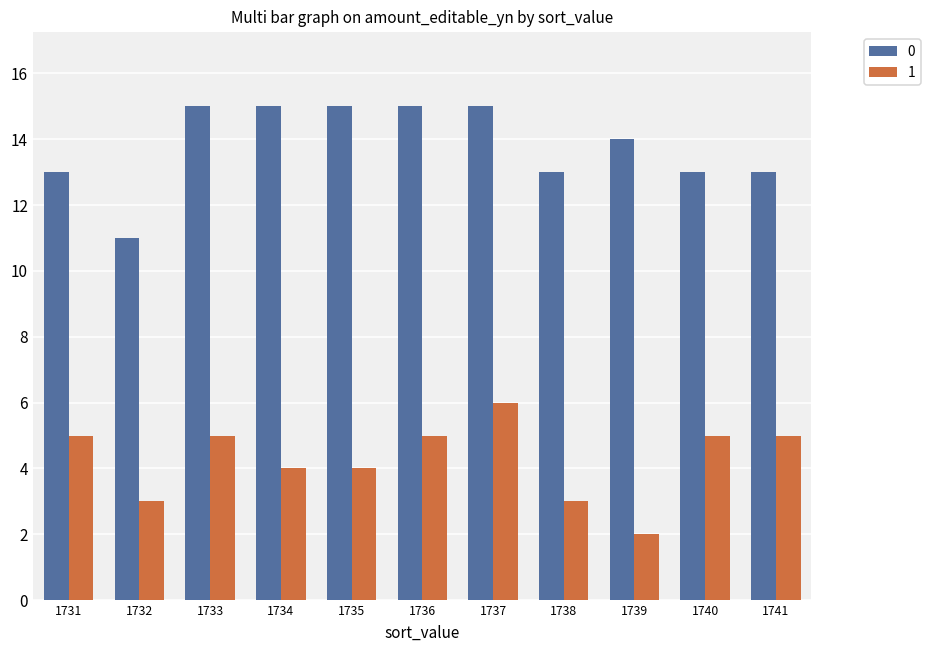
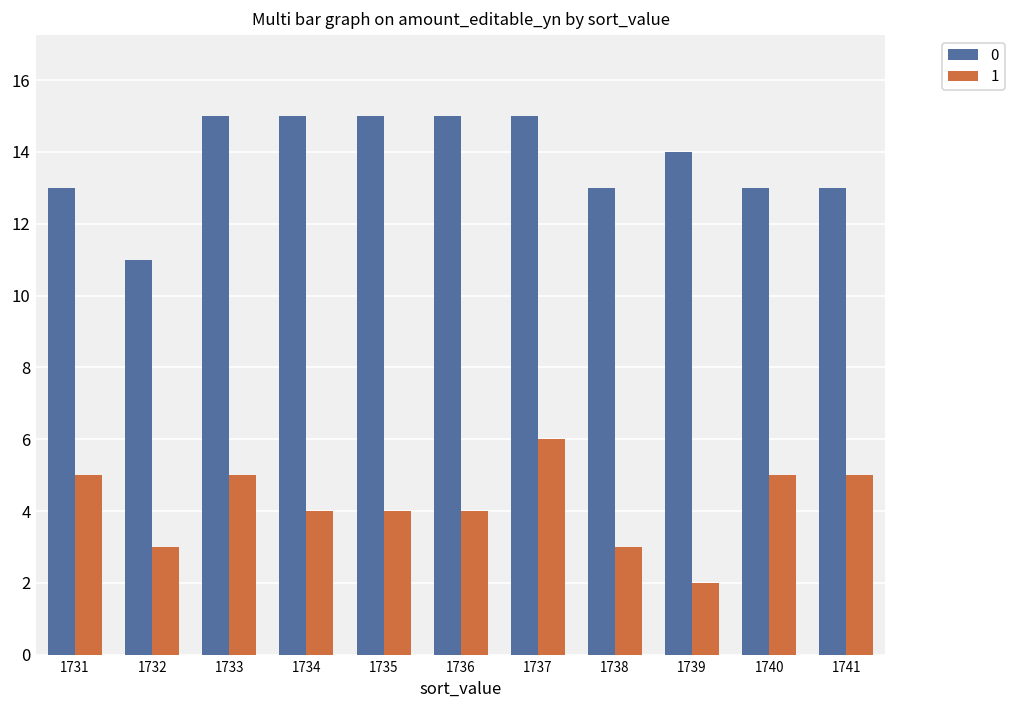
  {
    "0": {
      "1731": 13,
      "1732": 11,
      "1733": 15,
      "1734": 15,
      "1735": 15,
      "1736": 15,
      "1737": 15,
      "1738": 13,
      "1739": 14,
      "1740": 13,
      "1741": 13
    },
    "1": {
      "1731": 5,
      "1732": 3,
      "1733": 5,
      "1734": 4,
      "1735": 4,
-     "1736": 5,
+     "1736": 4,
      "1737": 6,
      "1738": 3,
      "1739": 2,
      "1740": 5,
      "1741": 5
    }
  }
